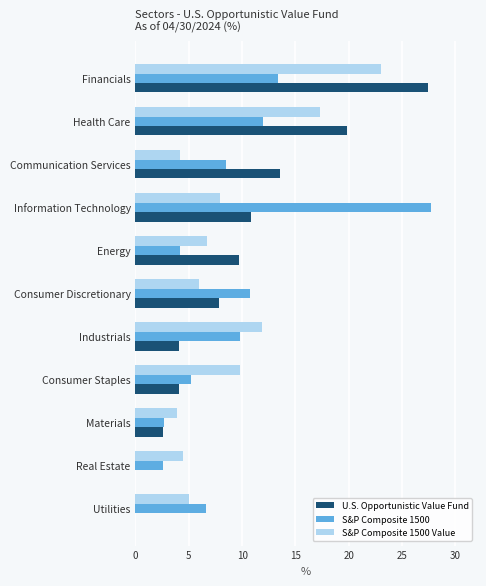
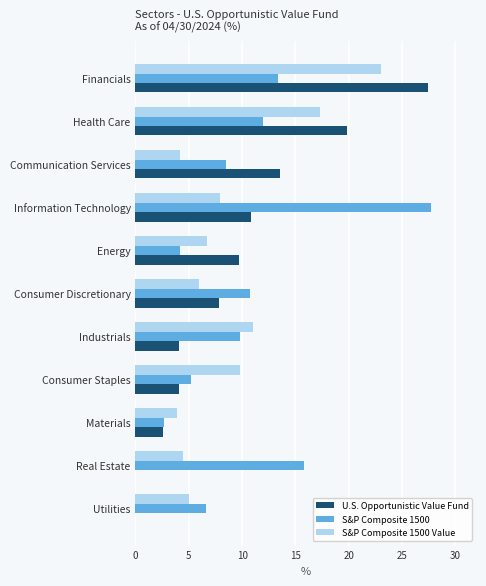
  {
    "U.S. Opportunistic Value Fund": {
      "Financials": 27.4,
      "Health Care": 19.8,
      "Communication Services": 13.6,
      "Information Technology": 10.8,
      "Energy": 9.7,
      "Consumer Discretionary": 7.8,
      "Industrials": 4.1,
      "Consumer Staples": 4.1,
      "Materials": 2.6,
      "Real Estate": 0.0,
      "Utilities": 0.0
    },
    "S&P Composite 1500": {
      "Financials": 13.4,
      "Health Care": 12.0,
      "Communication Services": 8.5,
      "Information Technology": 27.7,
      "Energy": 4.2,
      "Consumer Discretionary": 10.7,
      "Industrials": 9.8,
      "Consumer Staples": 5.2,
      "Materials": 2.7,
-     "Real Estate": 2.6,
+     "Real Estate": 15.8,
      "Utilities": 6.6
    },
    "S&P Composite 1500 Value": {
      "Financials": 23.0,
      "Health Care": 17.3,
      "Communication Services": 4.2,
      "Information Technology": 7.9,
      "Energy": 6.7,
      "Consumer Discretionary": 6.0,
-     "Industrials": 11.9,
+     "Industrials": 11.0,
      "Consumer Staples": 9.8,
      "Materials": 3.9,
      "Real Estate": 4.5,
      "Utilities": 5.0
    }
  }
